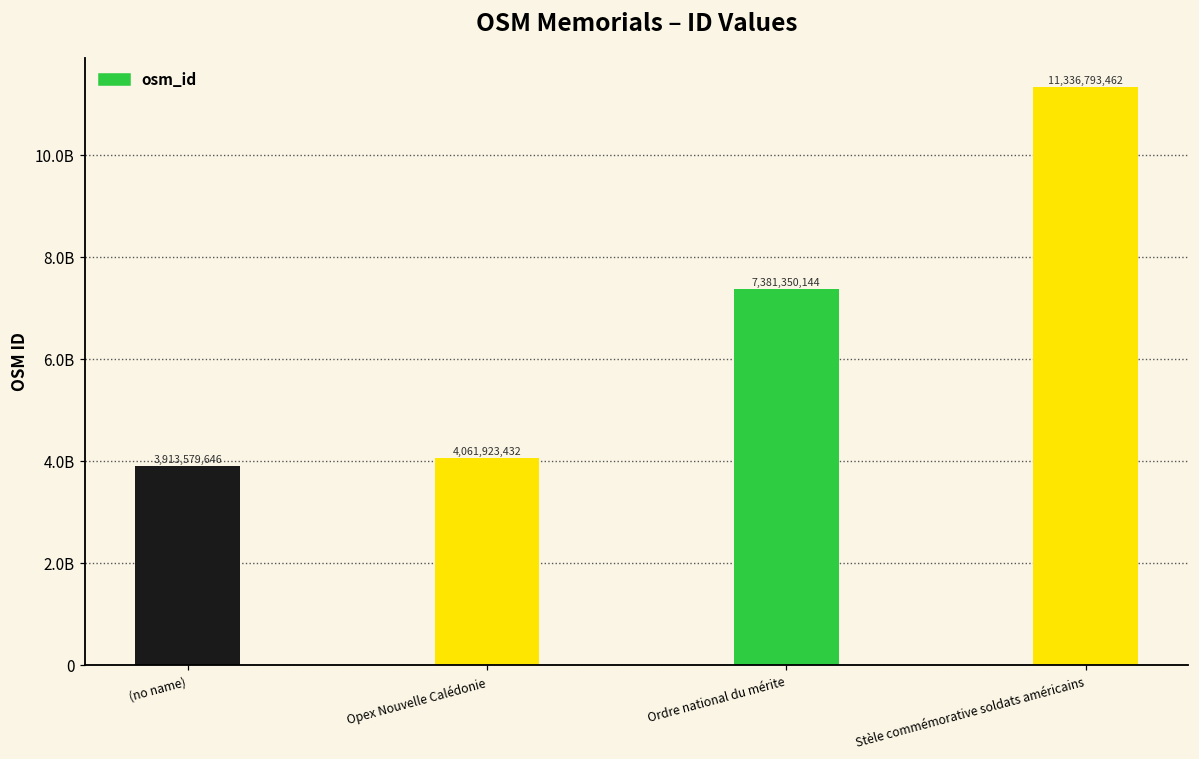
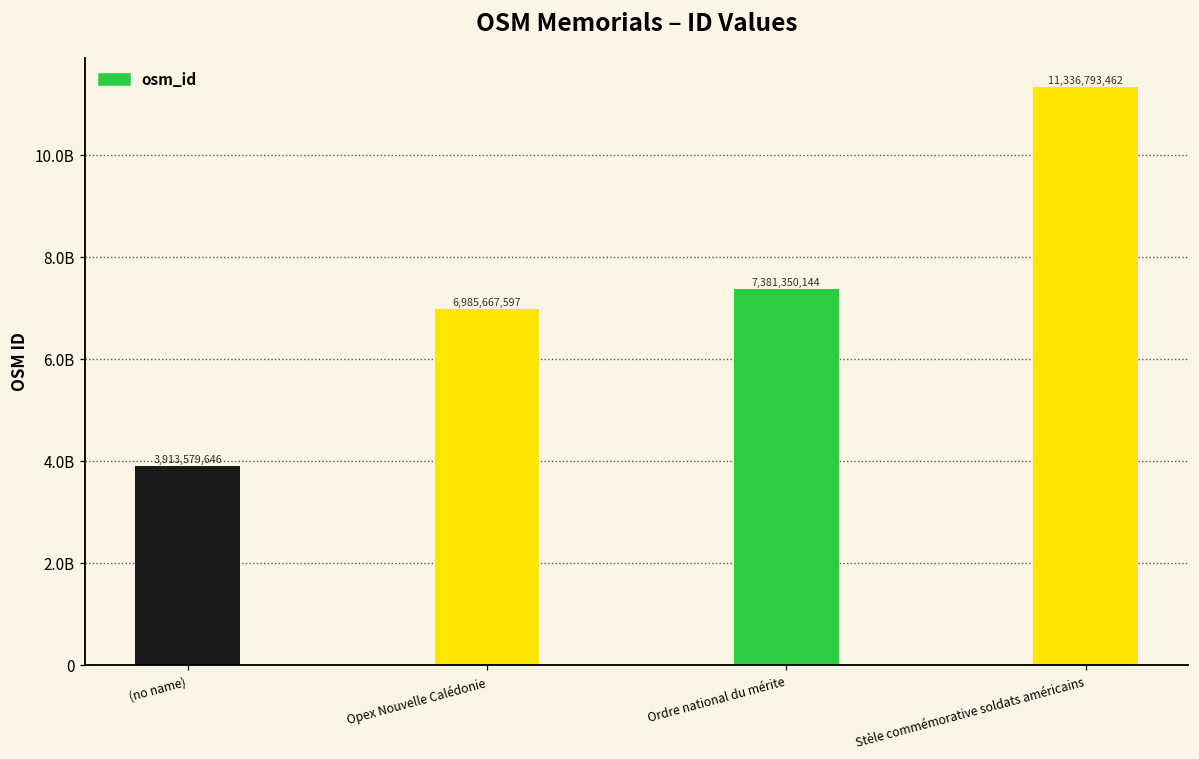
  {
    "(no name)": "3,913,579,646",
-   "Opex Nouvelle Calédonie": "4,061,923,432",
+   "Opex Nouvelle Calédonie": "6,985,667,597",
    "Ordre national du mérite": "7,381,350,144",
    "Stèle commémorative soldats américains": "11,336,793,462"
  }
